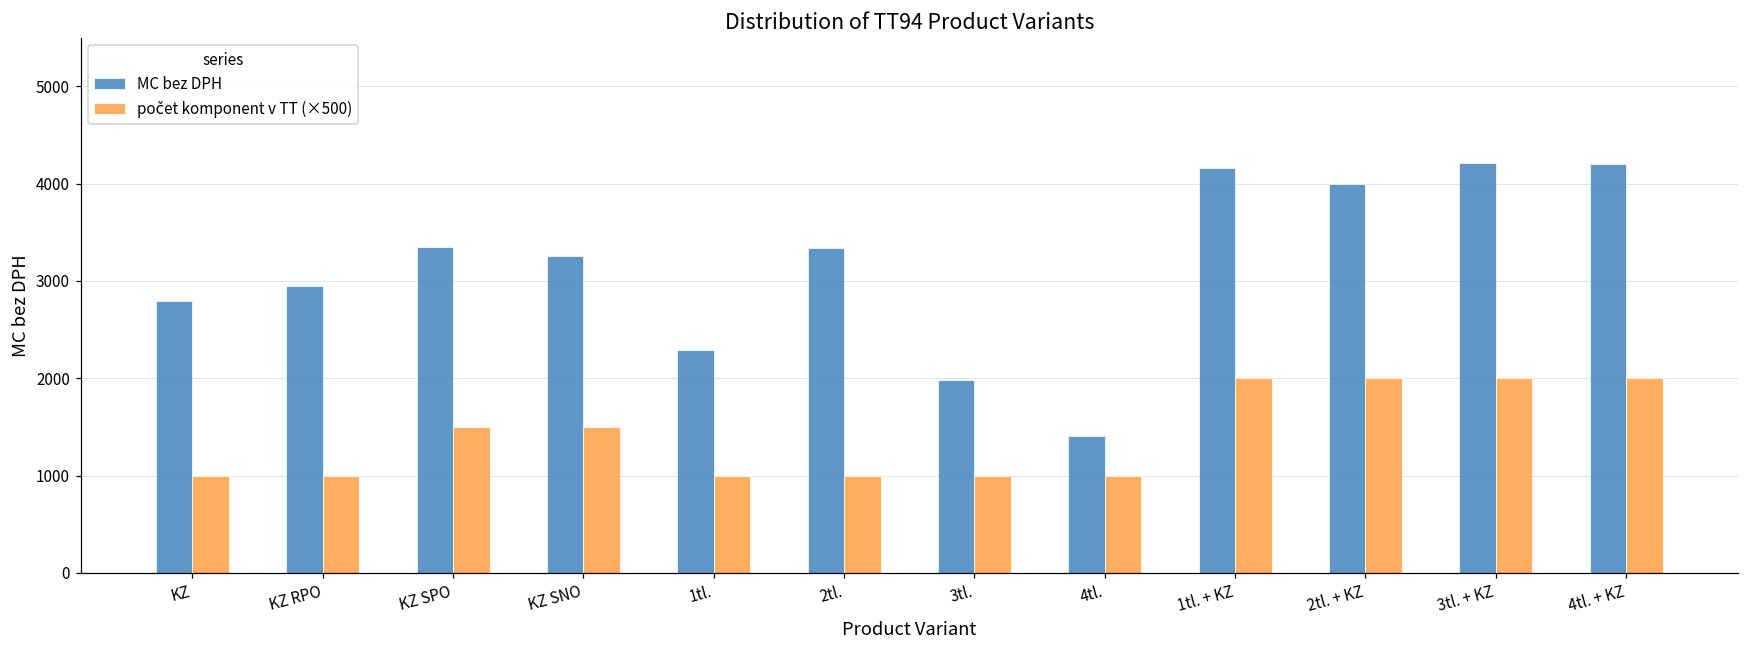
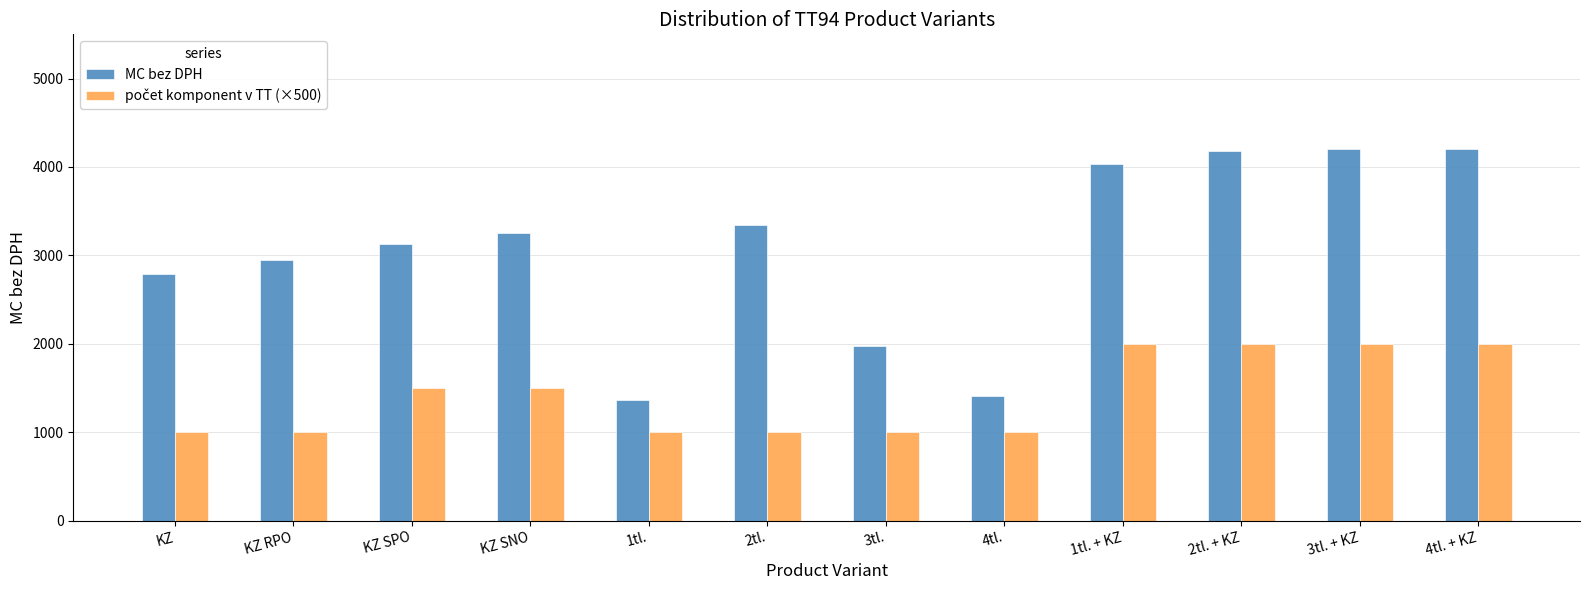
  {
    "MC bez DPH": {
      "KZ": 2800,
      "KZ RPO": 2900,
-     "KZ SPO": 3400,
+     "KZ SPO": 3100,
      "KZ SNO": 3300,
-     "1tl.": 2300,
+     "1tl.": 1400,
      "2tl.": 3300,
      "3tl.": 2000,
      "4tl.": 1400,
-     "1tl. + KZ": 4200,
-     "2tl. + KZ": 4000,
+     "1tl. + KZ": 4000,
+     "2tl. + KZ": 4200,
      "3tl. + KZ": 4200,
      "4tl. + KZ": 4200
    },
    "počet komponent v TT (×500)": {
      "KZ": 1000,
      "KZ RPO": 1000,
      "KZ SPO": 1500,
      "KZ SNO": 1500,
      "1tl.": 1000,
      "2tl.": 1000,
      "3tl.": 1000,
      "4tl.": 1000,
      "1tl. + KZ": 2000,
      "2tl. + KZ": 2000,
      "3tl. + KZ": 2000,
      "4tl. + KZ": 2000
    }
  }
